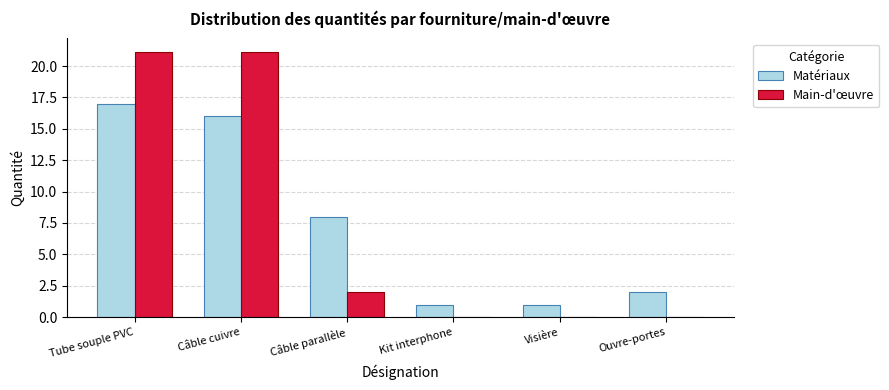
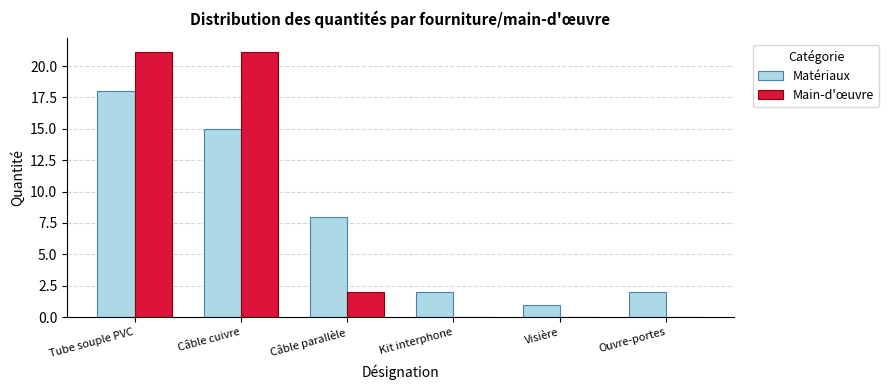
  {
    "Matériaux": {
-     "Tube souple PVC": 17,
-     "Câble cuivre": 16,
+     "Tube souple PVC": 18,
+     "Câble cuivre": 15,
      "Câble parallèle": 8,
-     "Kit interphone": 1,
+     "Kit interphone": 2,
      "Visière": 1,
      "Ouvre-portes": 2
    },
    "Main-d'œuvre": {
      "Tube souple PVC": 21,
      "Câble cuivre": 21,
      "Câble parallèle": 2,
      "Kit interphone": 0,
      "Visière": 0,
      "Ouvre-portes": 0
    }
  }
